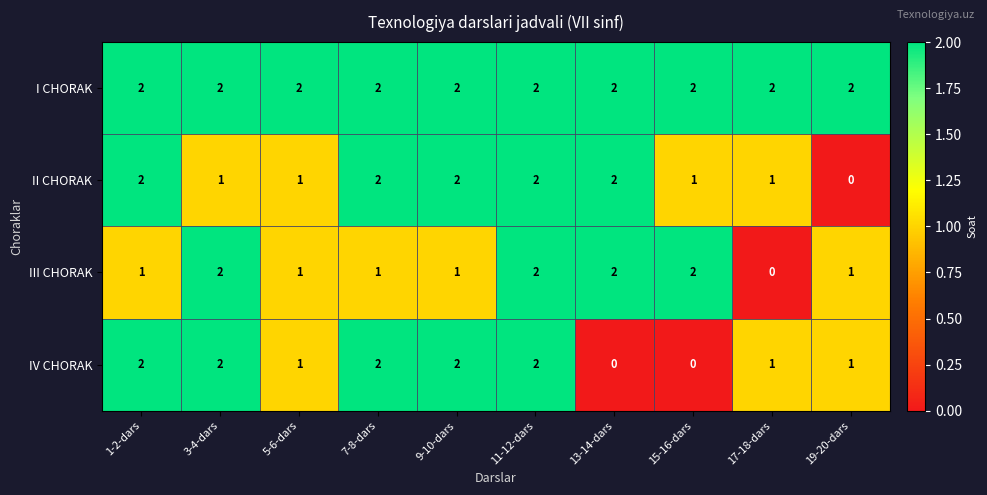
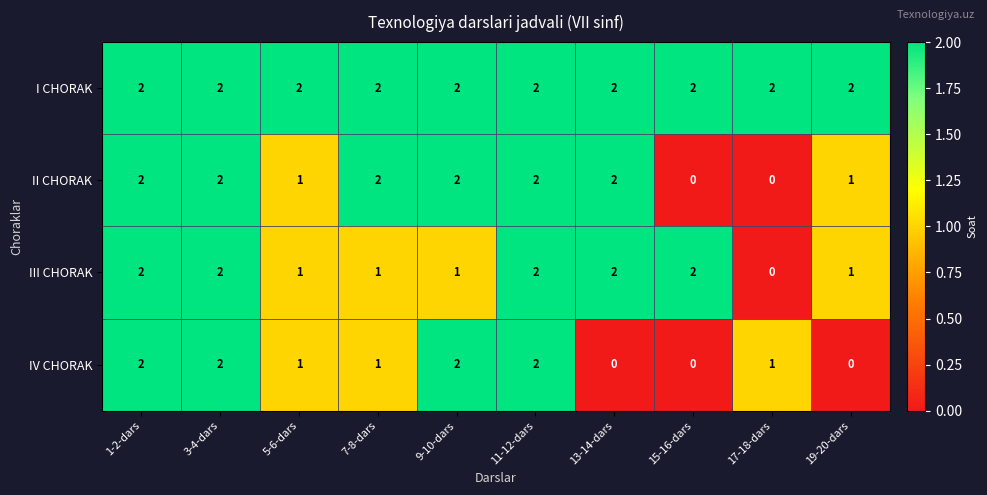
  {
    "I CHORAK": {
      "1-2-dars": 2,
      "3-4-dars": 2,
      "5-6-dars": 2,
      "7-8-dars": 2,
      "9-10-dars": 2,
      "11-12-dars": 2,
      "13-14-dars": 2,
      "15-16-dars": 2,
      "17-18-dars": 2,
      "19-20-dars": 2
    },
    "II CHORAK": {
      "1-2-dars": 2,
-     "3-4-dars": 1,
+     "3-4-dars": 2,
      "5-6-dars": 1,
      "7-8-dars": 2,
      "9-10-dars": 2,
      "11-12-dars": 2,
      "13-14-dars": 2,
-     "15-16-dars": 1,
-     "17-18-dars": 1,
-     "19-20-dars": 0
+     "15-16-dars": 0,
+     "17-18-dars": 0,
+     "19-20-dars": 1
    },
    "III CHORAK": {
-     "1-2-dars": 1,
+     "1-2-dars": 2,
      "3-4-dars": 2,
      "5-6-dars": 1,
      "7-8-dars": 1,
      "9-10-dars": 1,
      "11-12-dars": 2,
      "13-14-dars": 2,
      "15-16-dars": 2,
      "17-18-dars": 0,
      "19-20-dars": 1
    },
    "IV CHORAK": {
      "1-2-dars": 2,
      "3-4-dars": 2,
      "5-6-dars": 1,
-     "7-8-dars": 2,
+     "7-8-dars": 1,
      "9-10-dars": 2,
      "11-12-dars": 2,
      "13-14-dars": 0,
      "15-16-dars": 0,
      "17-18-dars": 1,
-     "19-20-dars": 1
+     "19-20-dars": 0
    }
  }
